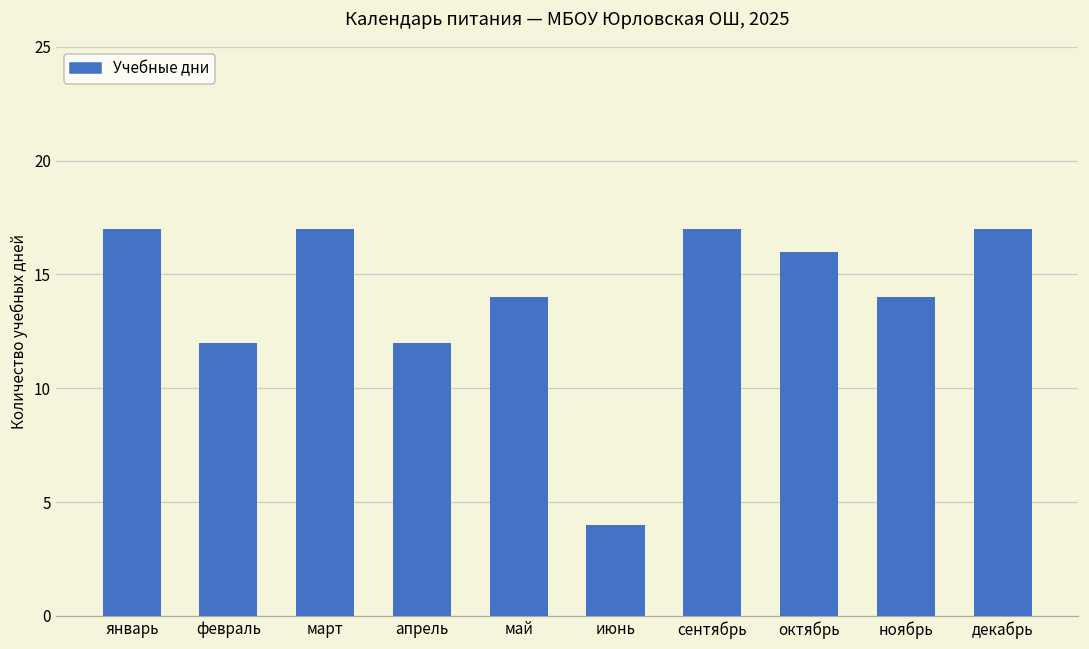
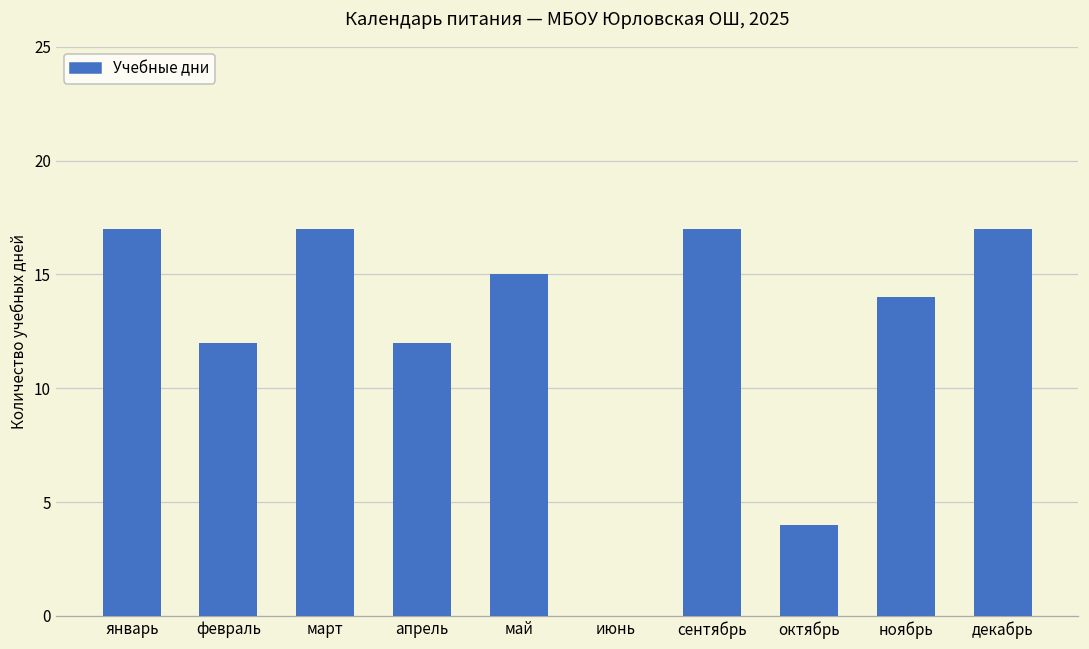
  {
    "январь": 17,
    "февраль": 12,
    "март": 17,
    "апрель": 12,
-   "май": 14,
-   "июнь": 4,
+   "май": 15,
+   "июнь": 0,
    "сентябрь": 17,
-   "октябрь": 16,
+   "октябрь": 4,
    "ноябрь": 14,
    "декабрь": 17
  }
